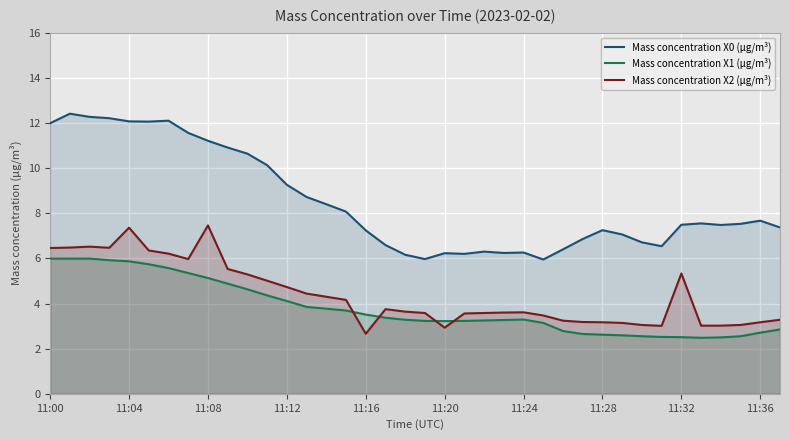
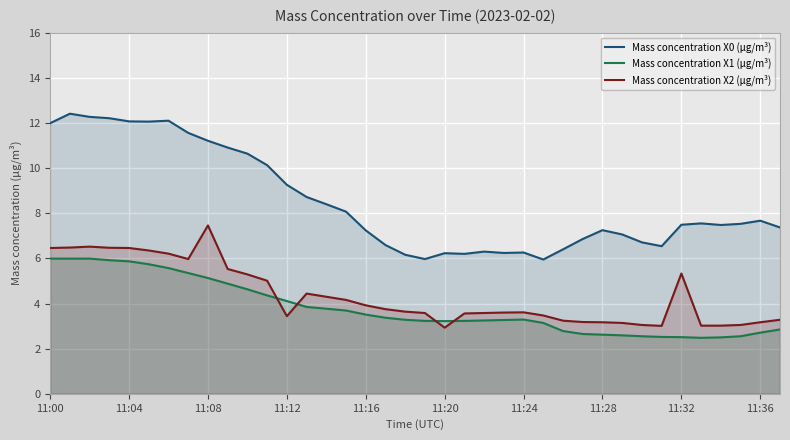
  {
    "Mass concentration X2 (μg/m³)": {
      "11:00": 6.5,
-     "11:04": 7.4,
+     "11:04": 6.5,
      "11:08": 7.5,
-     "11:12": 4.7,
-     "11:16": 2.7,
+     "11:12": 3.4,
+     "11:16": 3.9,
      "11:20": 2.9,
      "11:24": 3.6,
      "11:28": 3.2,
      "11:32": 5.3,
      "11:36": 3.2
    }
  }
